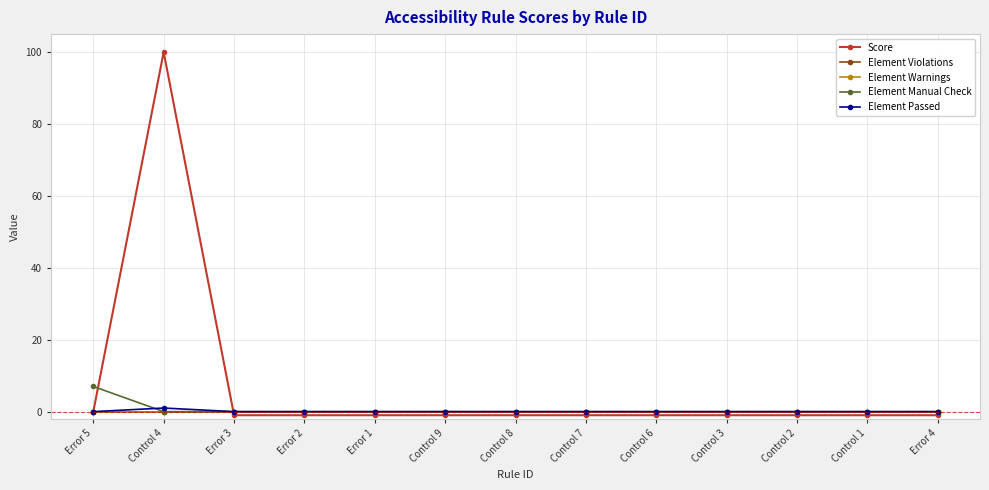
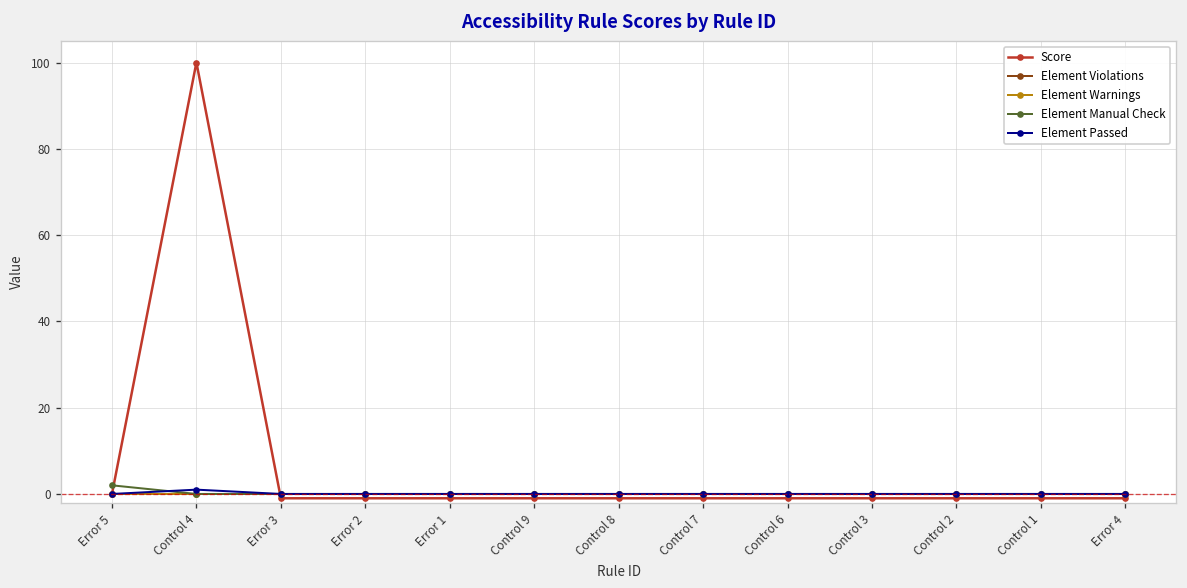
  {
    "Score": {
      "Control 4": 100,
      "Error 3": -1,
      "Error 2": -1,
      "Error 1": -1,
      "Control 9": -1,
      "Control 8": -1,
      "Control 7": -1,
      "Control 6": -1,
      "Control 3": -1,
      "Control 2": -1,
      "Control 1": -1,
      "Error 4": -1
    },
    "Element Manual Check": {
-     "Error 5": 7
+     "Error 5": 2
    },
    "Element Passed": {
      "Control 4": 1
    }
  }
